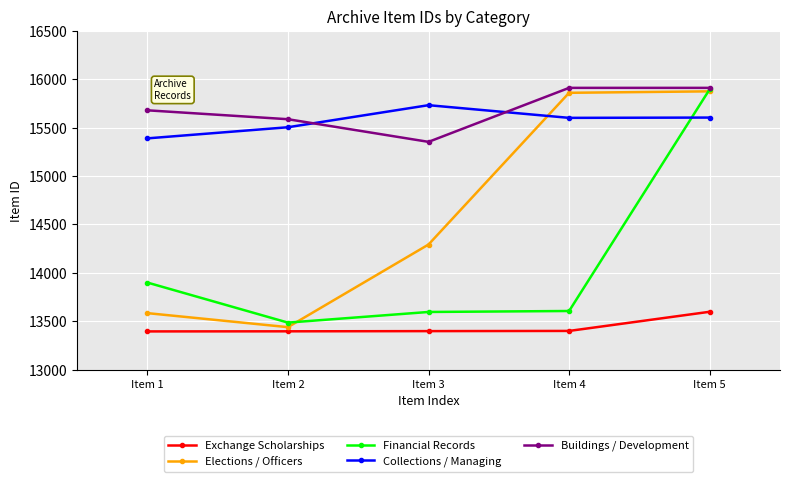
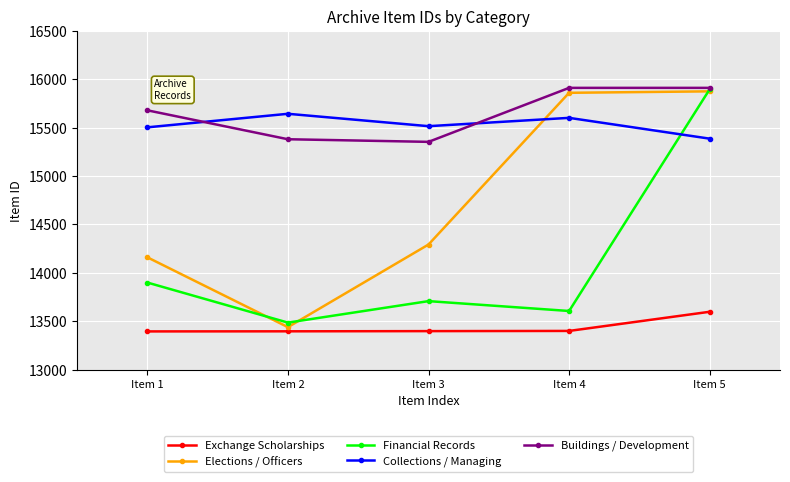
  {
    "Exchange Scholarships": {
      "Item 1": 13400,
      "Item 2": 13400,
      "Item 3": 13400,
      "Item 4": 13400,
      "Item 5": 13600
    },
    "Elections / Officers": {
-     "Item 1": 13600,
+     "Item 1": 14200,
      "Item 2": 13400,
      "Item 3": 14300,
      "Item 4": 15900
    },
    "Financial Records": {
      "Item 1": 13900,
      "Item 2": 13500,
-     "Item 3": 13600,
+     "Item 3": 13700,
      "Item 4": 13600
    },
    "Collections / Managing": {
-     "Item 1": 15400,
-     "Item 2": 15500,
-     "Item 3": 15700,
+     "Item 1": 15500,
+     "Item 2": 15600,
+     "Item 3": 15500,
      "Item 4": 15600,
-     "Item 5": 15600
+     "Item 5": 15400
    },
    "Buildings / Development": {
      "Item 1": 15700,
-     "Item 2": 15600,
+     "Item 2": 15400,
      "Item 3": 15400,
      "Item 4": 15900
    }
  }
